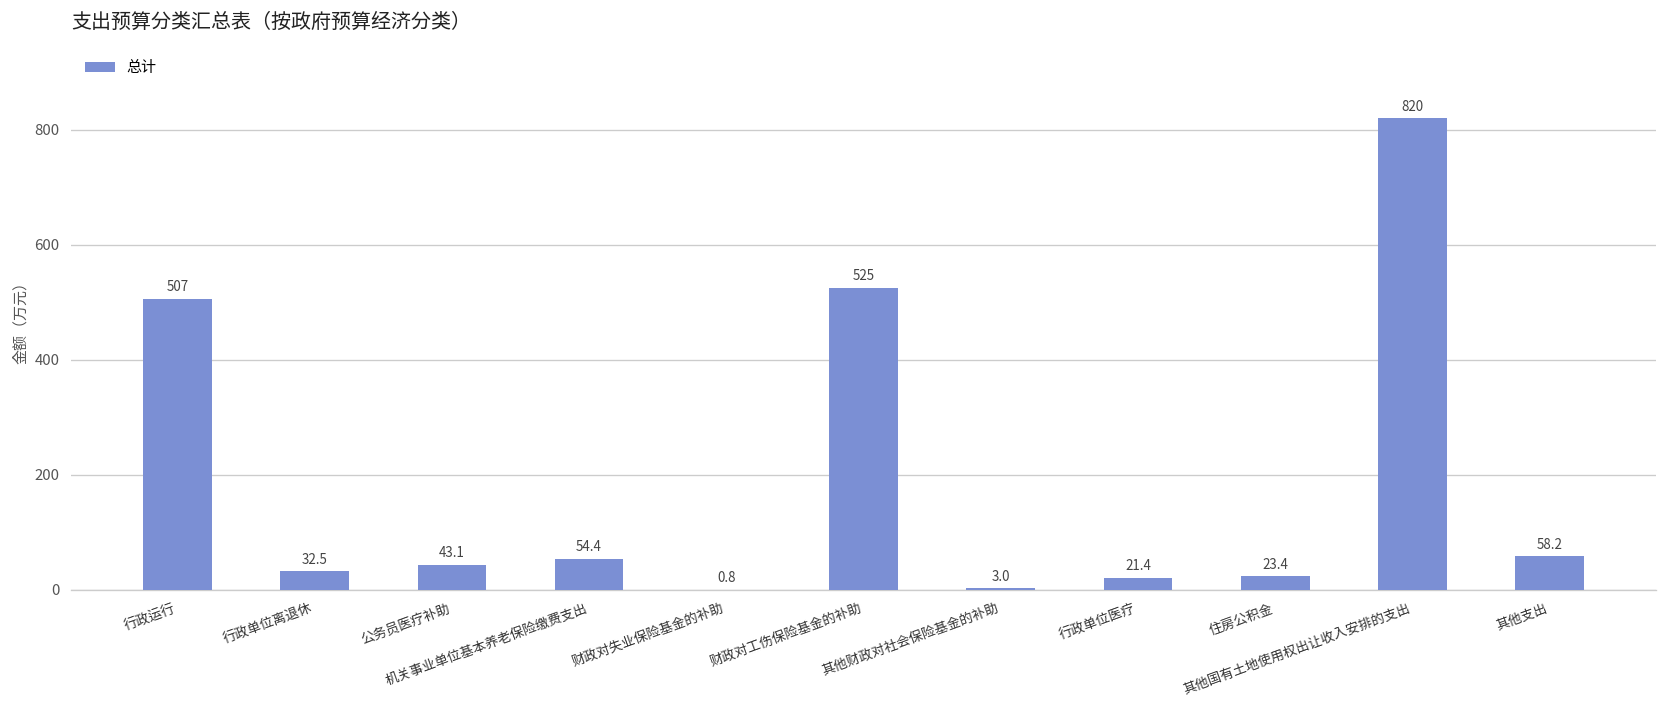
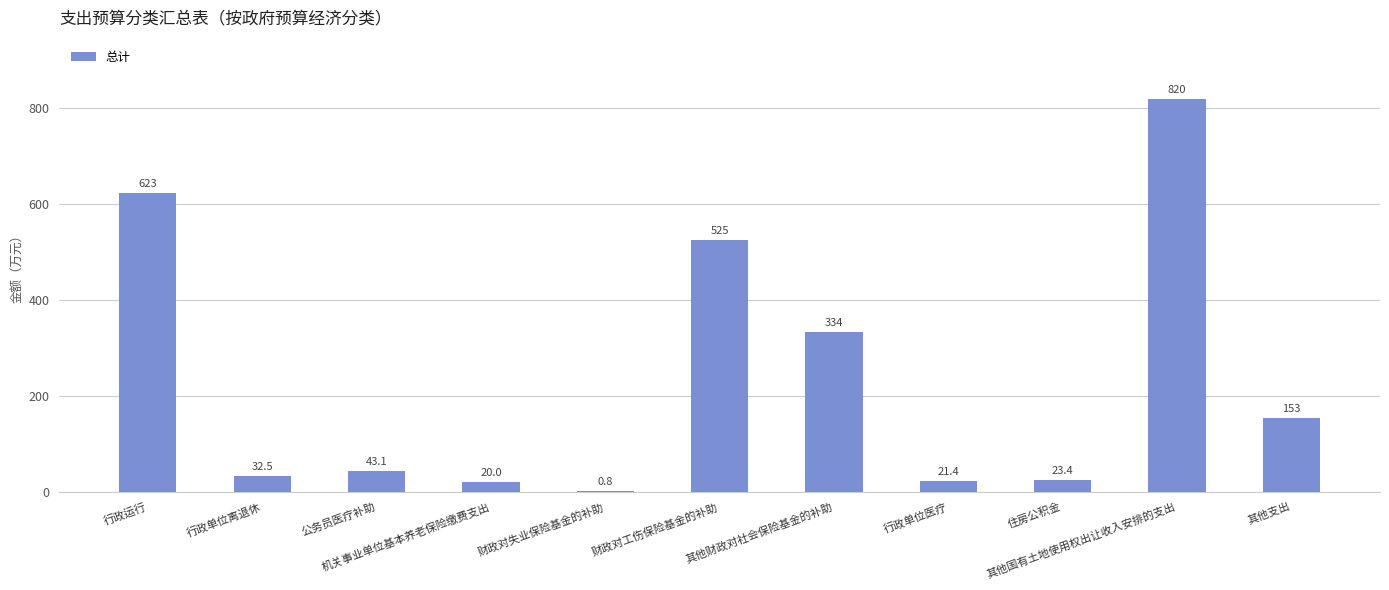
  {
-   "行政运行": 507,
+   "行政运行": 623,
    "行政单位离退休": 32.5,
    "公务员医疗补助": 43.1,
-   "机关事业单位基本养老保险缴费支出": 54.4,
+   "机关事业单位基本养老保险缴费支出": 20.0,
    "财政对失业保险基金的补助": 0.8,
    "财政对工伤保险基金的补助": 525,
-   "其他财政对社会保险基金的补助": 3.0,
+   "其他财政对社会保险基金的补助": 334,
    "行政单位医疗": 21.4,
    "住房公积金": 23.4,
    "其他国有土地使用权出让收入安排的支出": 820,
-   "其他支出": 58.2
+   "其他支出": 153
  }
